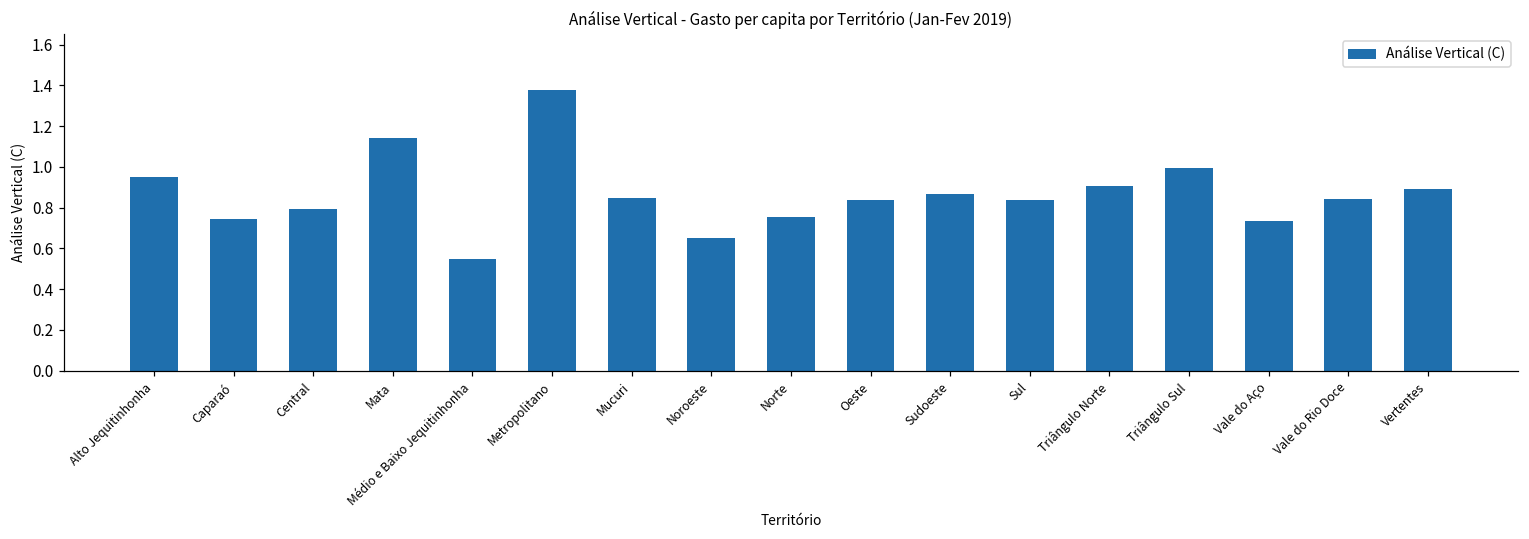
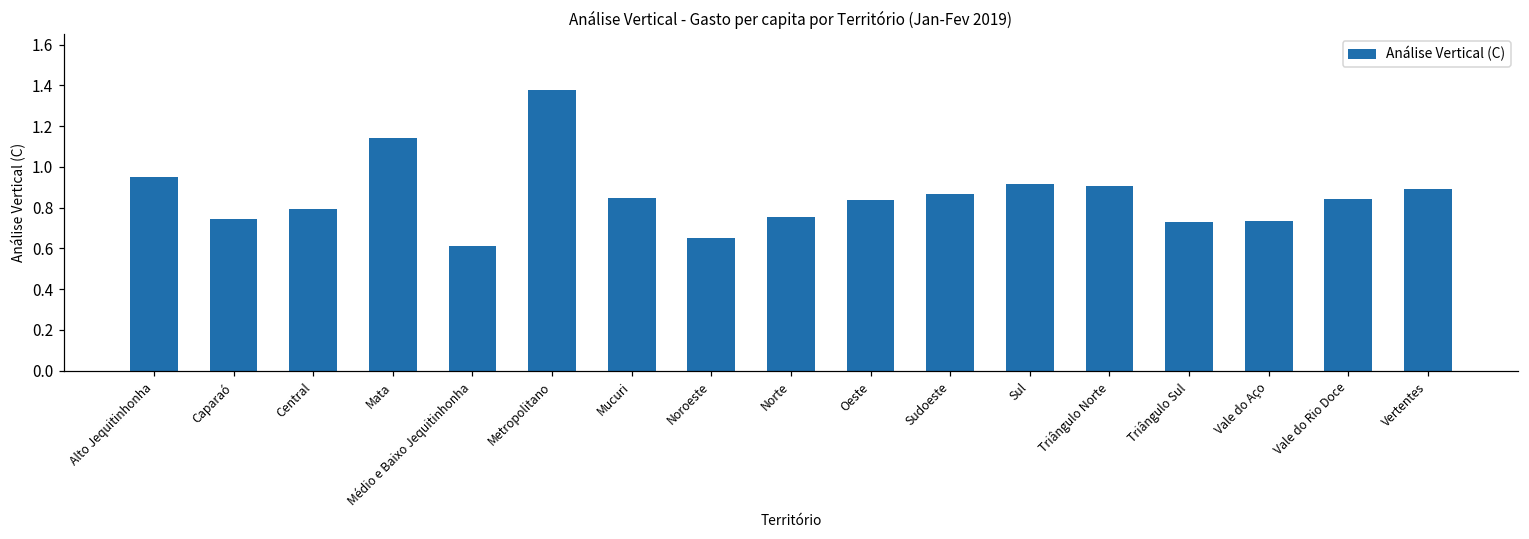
  {
    "Alto Jequitinhonha": 0.95,
    "Caparaó": 0.75,
    "Central": 0.79,
    "Mata": 1.14,
-   "Médio e Baixo Jequitinhonha": 0.55,
+   "Médio e Baixo Jequitinhonha": 0.61,
    "Metropolitano": 1.38,
    "Mucuri": 0.85,
    "Noroeste": 0.65,
    "Norte": 0.75,
    "Oeste": 0.84,
    "Sudoeste": 0.87,
-   "Sul": 0.84,
+   "Sul": 0.92,
    "Triângulo Norte": 0.91,
-   "Triângulo Sul": 1.00,
+   "Triângulo Sul": 0.73,
    "Vale do Aço": 0.73,
    "Vale do Rio Doce": 0.84,
    "Vertentes": 0.89
  }
